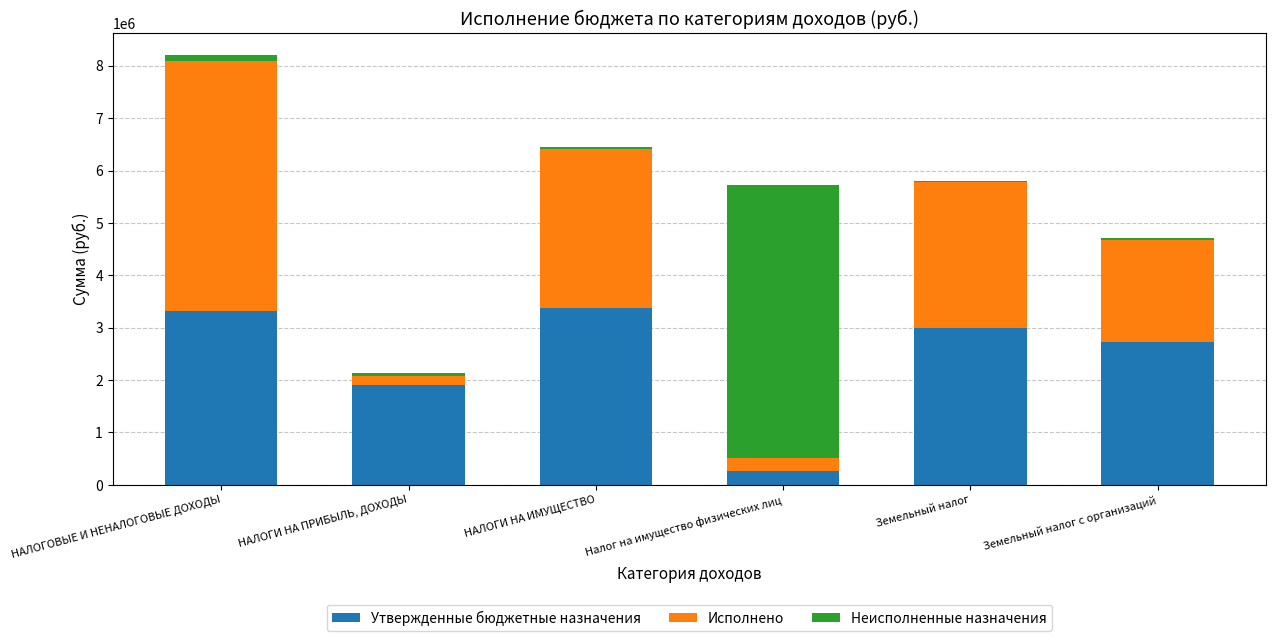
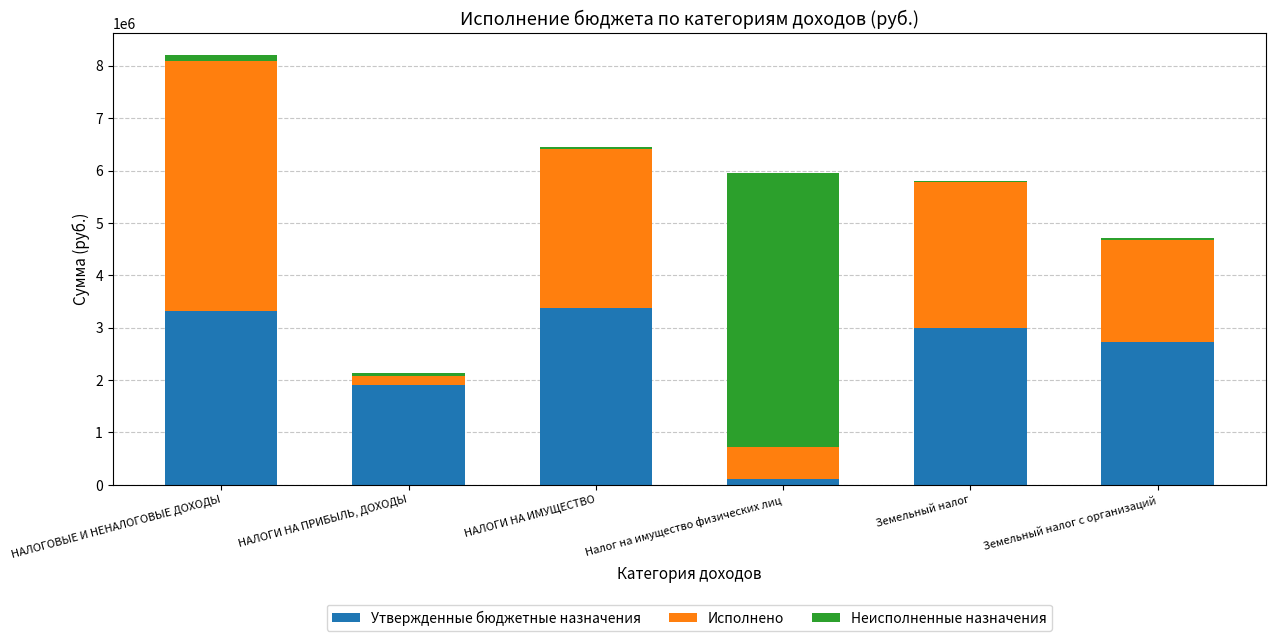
  {
    "Утвержденные бюджетные назначения": {
      "НАЛОГОВЫЕ И НЕНАЛОГОВЫЕ ДОХОДЫ": 3300000,
      "НАЛОГИ НА ПРИБЫЛЬ, ДОХОДЫ": 1900000,
      "НАЛОГИ НА ИМУЩЕСТВО": 3400000,
-     "Налог на имущество физических лиц": 300000,
+     "Налог на имущество физических лиц": 100000,
      "Земельный налог": 3000000,
      "Земельный налог с организаций": 2700000
    },
    "Исполнено": {
      "НАЛОГОВЫЕ И НЕНАЛОГОВЫЕ ДОХОДЫ": 4800000,
      "НАЛОГИ НА ПРИБЫЛЬ, ДОХОДЫ": 200000,
      "НАЛОГИ НА ИМУЩЕСТВО": 3000000,
-     "Налог на имущество физических лиц": 300000,
+     "Налог на имущество физических лиц": 600000,
      "Земельный налог": 2800000,
      "Земельный налог с организаций": 2000000
    },
    "Неисполненные назначения": {
      "НАЛОГОВЫЕ И НЕНАЛОГОВЫЕ ДОХОДЫ": 100000,
      "НАЛОГИ НА ПРИБЫЛЬ, ДОХОДЫ": 100000,
      "Налог на имущество физических лиц": 5200000
    }
  }
